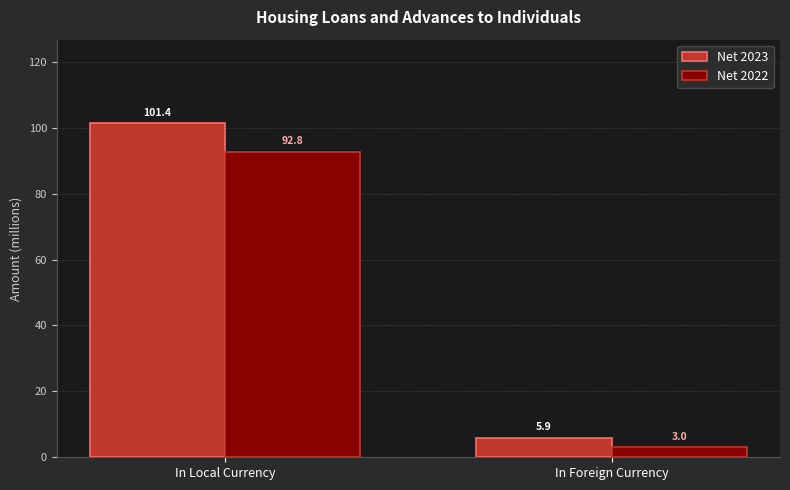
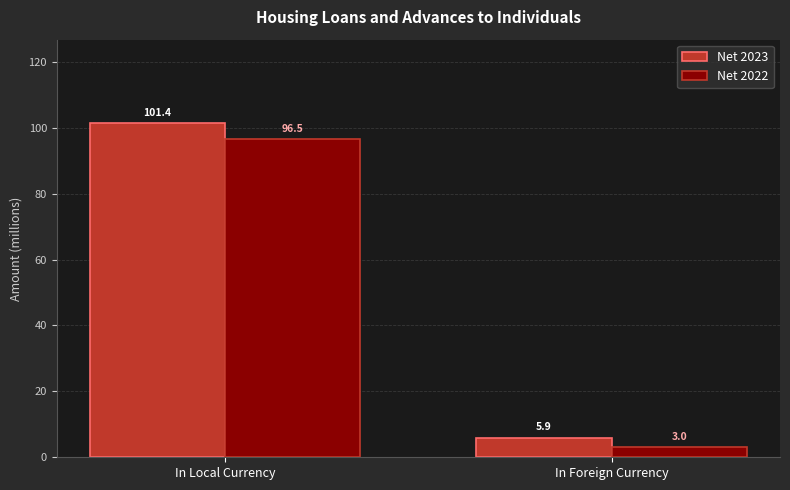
  {
    "Net 2023": {
      "In Local Currency": 101.4,
      "In Foreign Currency": 5.9
    },
    "Net 2022": {
-     "In Local Currency": 92.8,
+     "In Local Currency": 96.5,
      "In Foreign Currency": 3.0
    }
  }
